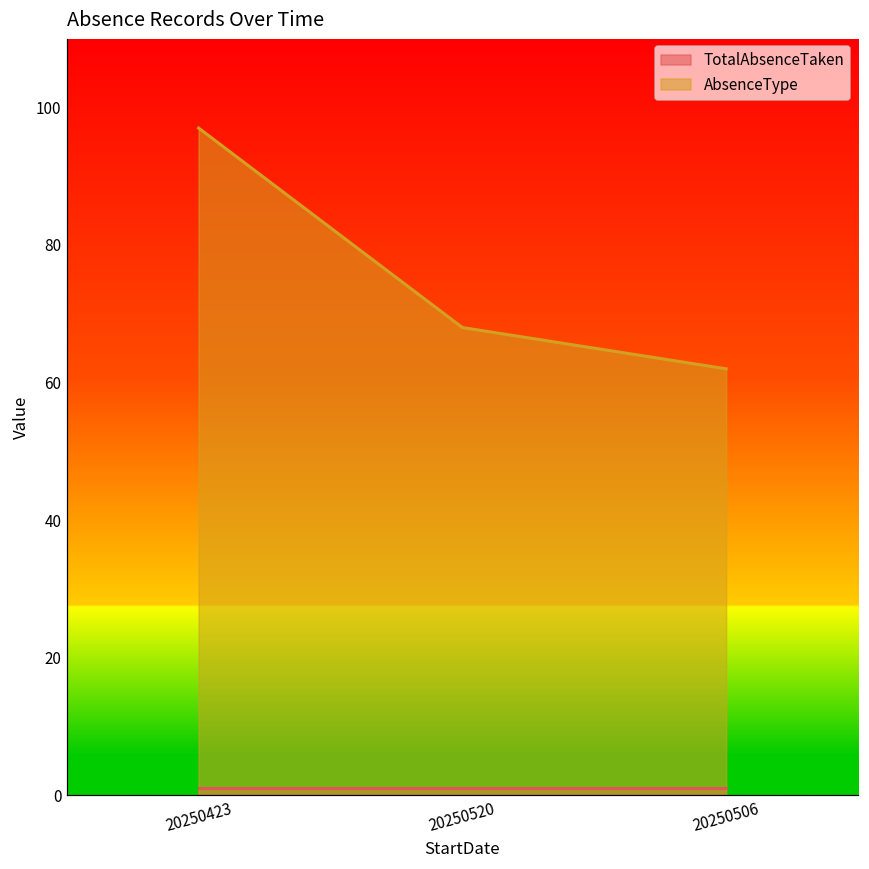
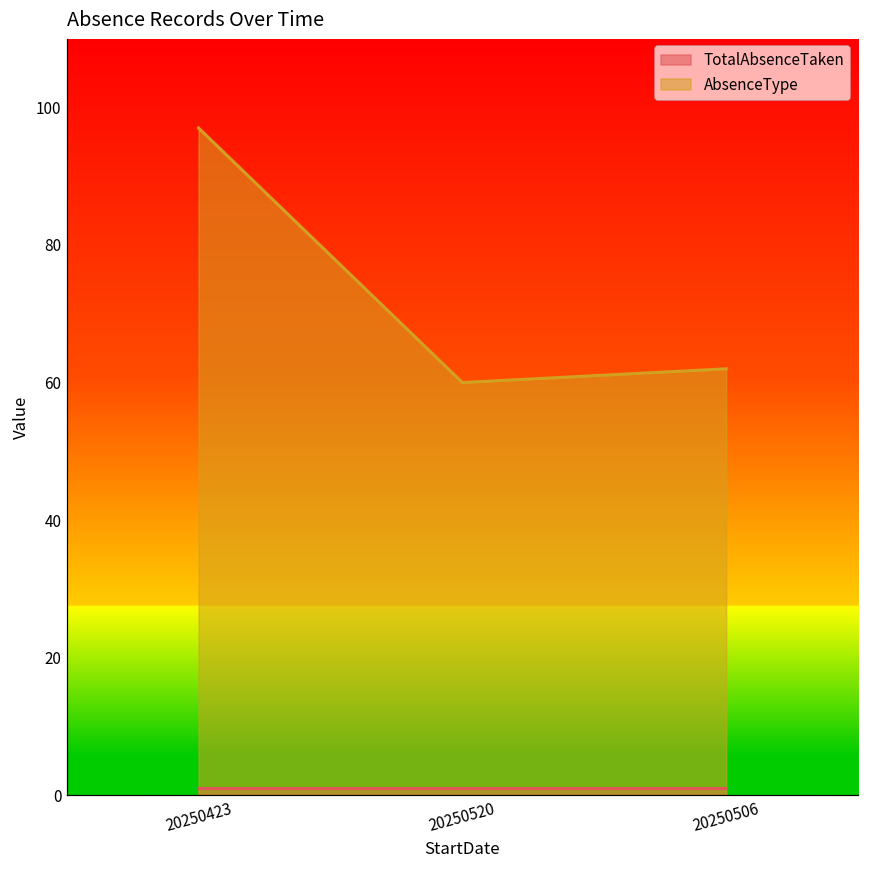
  {
    "TotalAbsenceTaken": {
      "20250423": 1,
      "20250520": 1,
      "20250506": 1
    },
    "AbsenceType": {
      "20250423": 97,
-     "20250520": 68,
+     "20250520": 60,
      "20250506": 62
    }
  }
